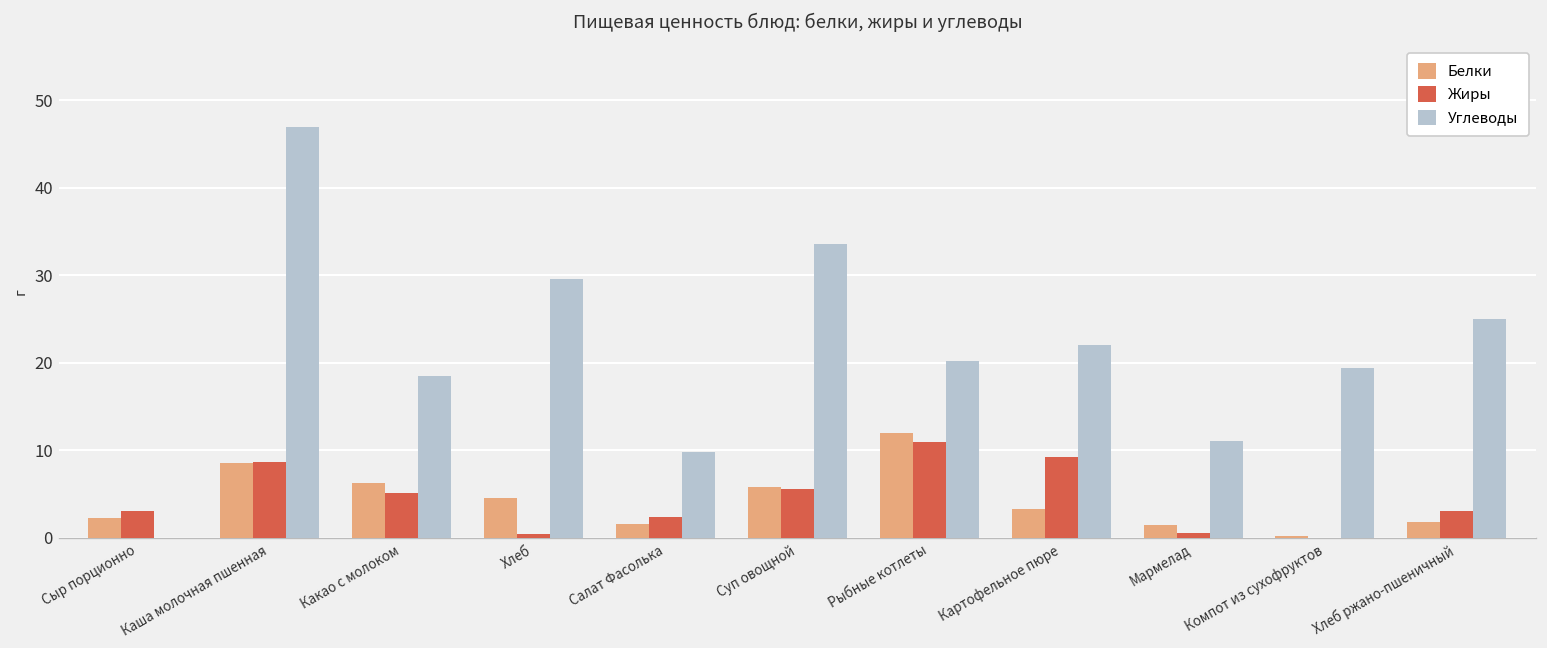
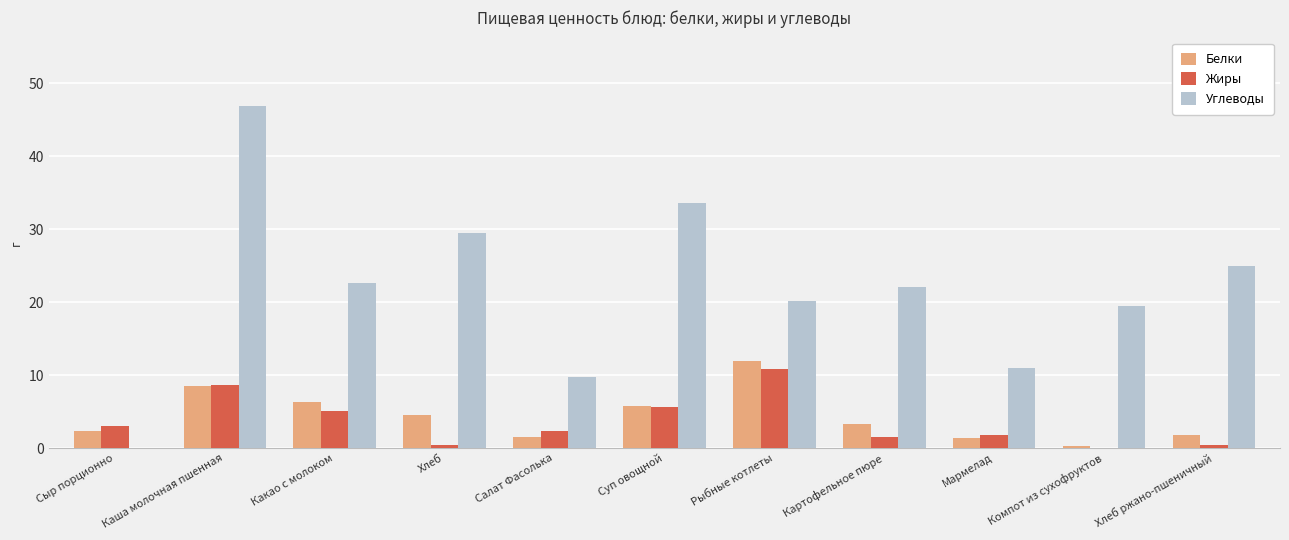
  {
    "Белки": {
      "Сыр порционно": 2,
      "Каша молочная пшенная": 9,
      "Какао с молоком": 6,
      "Хлеб": 5,
      "Салат Фасолька": 2,
      "Суп овощной": 6,
      "Рыбные котлеты": 12,
      "Картофельное пюре": 3,
      "Мармелад": 1,
      "Хлеб ржано-пшеничный": 2
    },
    "Жиры": {
      "Сыр порционно": 3,
      "Каша молочная пшенная": 9,
      "Какао с молоком": 5,
      "Хлеб": 0,
      "Салат Фасолька": 2,
      "Суп овощной": 6,
      "Рыбные котлеты": 11,
-     "Картофельное пюре": 9,
-     "Мармелад": 1,
+     "Картофельное пюре": 2,
+     "Мармелад": 2,
      "Компот из сухофруктов": 0,
-     "Хлеб ржано-пшеничный": 3
+     "Хлеб ржано-пшеничный": 0
    },
    "Углеводы": {
      "Сыр порционно": 0,
      "Каша молочная пшенная": 47,
-     "Какао с молоком": 19,
+     "Какао с молоком": 23,
      "Хлеб": 30,
      "Салат Фасолька": 10,
      "Суп овощной": 34,
      "Рыбные котлеты": 20,
      "Картофельное пюре": 22,
      "Мармелад": 11,
      "Компот из сухофруктов": 19,
      "Хлеб ржано-пшеничный": 25
    }
  }
